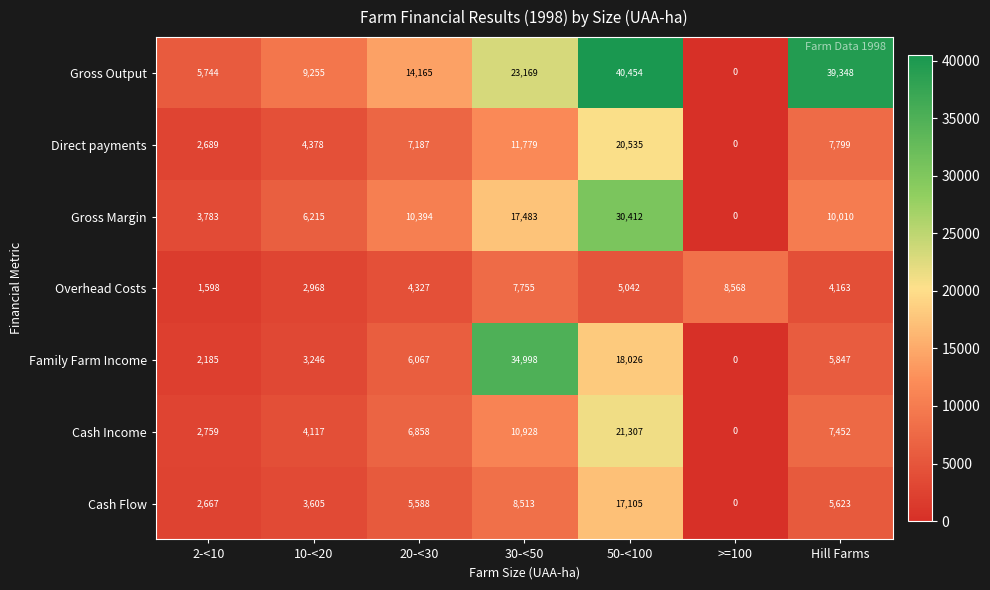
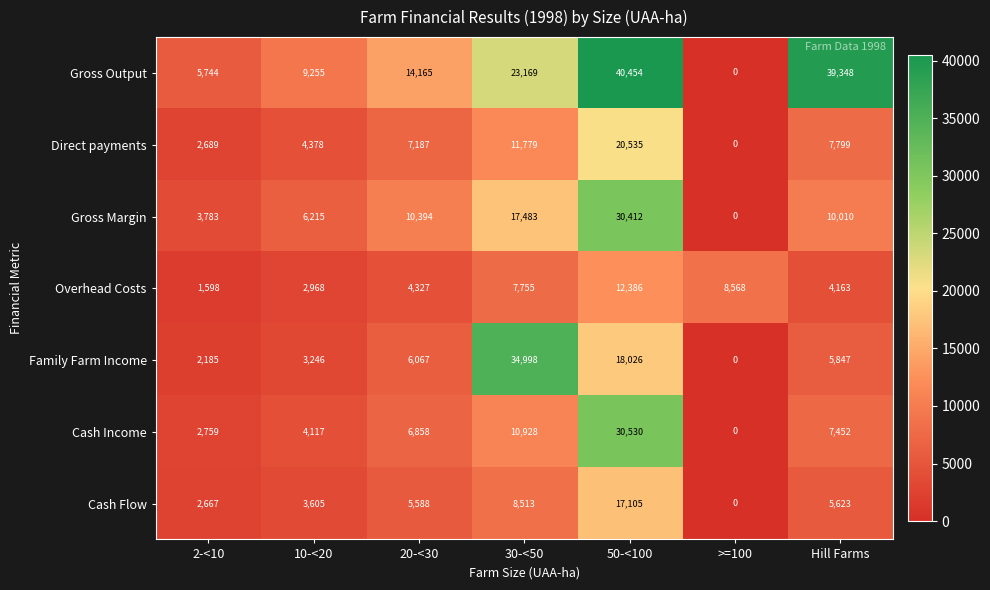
  {
    "Gross Output": {
      "2-<10": "5,744",
      "10-<20": "9,255",
      "20-<30": "14,165",
      "30-<50": "23,169",
      "50-<100": "40,454",
      ">=100": "0"
    },
    "Direct payments": {
      "2-<10": "2,689",
      "10-<20": "4,378",
      "20-<30": "7,187",
      "30-<50": "11,779",
      "50-<100": "20,535",
      ">=100": "0",
      "Hill Farms": "7,799"
    },
    "Gross Margin": {
      "2-<10": "3,783",
      "10-<20": "6,215",
      "20-<30": "10,394",
      "30-<50": "17,483",
      "50-<100": "30,412",
      ">=100": "0",
      "Hill Farms": "10,010"
    },
    "Overhead Costs": {
      "2-<10": "1,598",
      "10-<20": "2,968",
      "20-<30": "4,327",
      "30-<50": "7,755",
-     "50-<100": "5,042",
+     "50-<100": "12,386",
      ">=100": "8,568",
      "Hill Farms": "4,163"
    },
    "Family Farm Income": {
      "2-<10": "2,185",
      "10-<20": "3,246",
      "20-<30": "6,067",
      "30-<50": "34,998",
      "50-<100": "18,026",
      ">=100": "0",
      "Hill Farms": "5,847"
    },
    "Cash Income": {
      "2-<10": "2,759",
      "10-<20": "4,117",
      "20-<30": "6,858",
      "30-<50": "10,928",
-     "50-<100": "21,307",
+     "50-<100": "30,530",
      ">=100": "0",
      "Hill Farms": "7,452"
    },
    "Cash Flow": {
      "2-<10": "2,667",
      "10-<20": "3,605",
      "20-<30": "5,588",
      "30-<50": "8,513",
      "50-<100": "17,105",
      ">=100": "0",
      "Hill Farms": "5,623"
    }
  }
